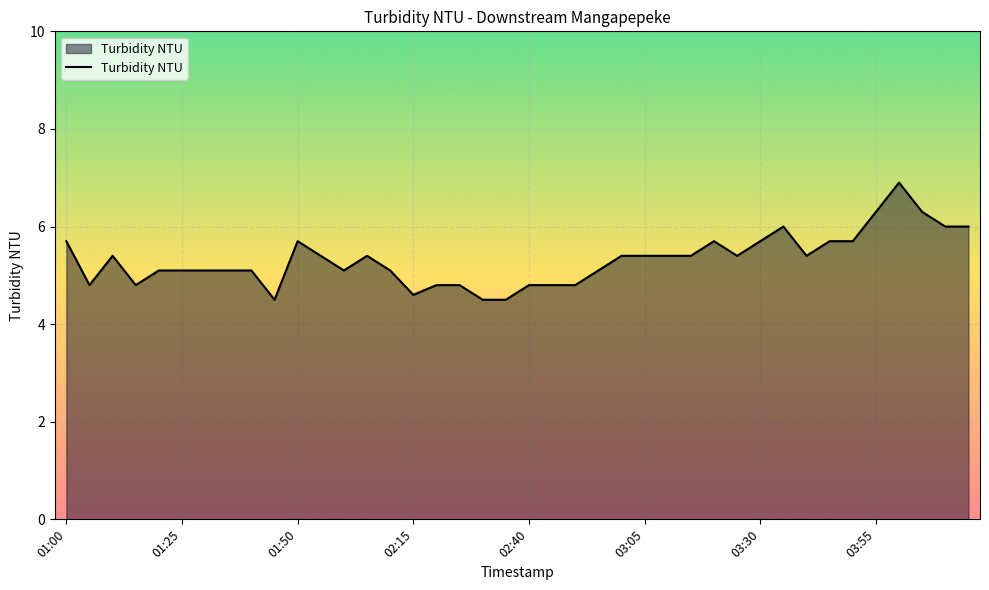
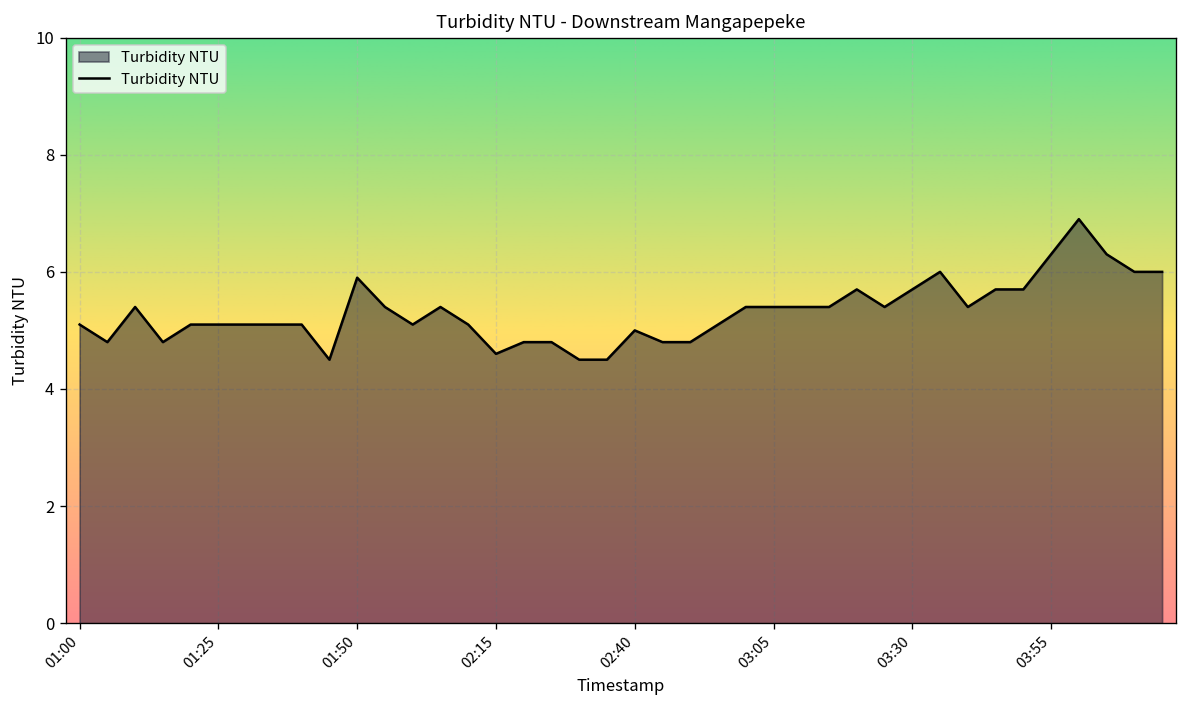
  {
-   "01:00": 5.7,
+   "01:00": 5.1,
    "01:25": 5.1,
-   "01:50": 5.7,
+   "01:50": 5.9,
    "02:15": 4.6,
-   "02:40": 4.8,
+   "02:40": 5.0,
    "03:05": 5.4,
    "03:30": 5.7,
    "03:55": 6.3
  }
